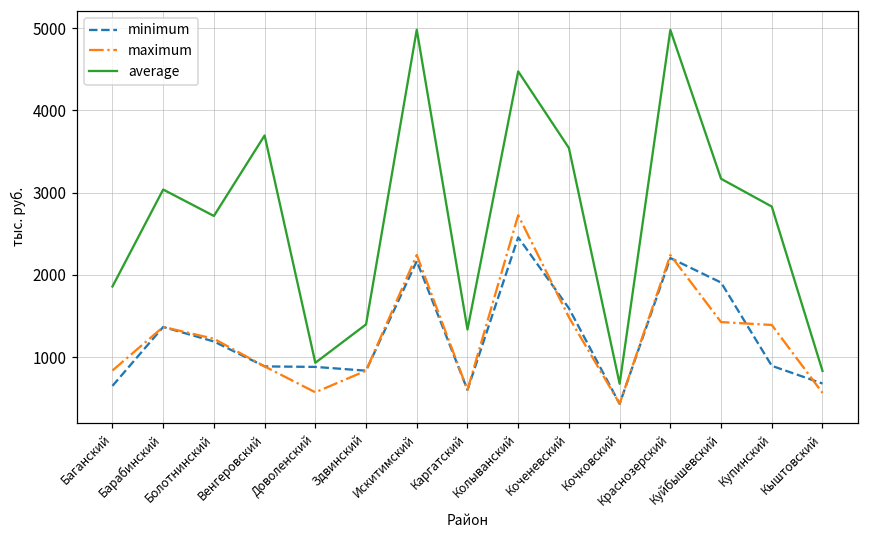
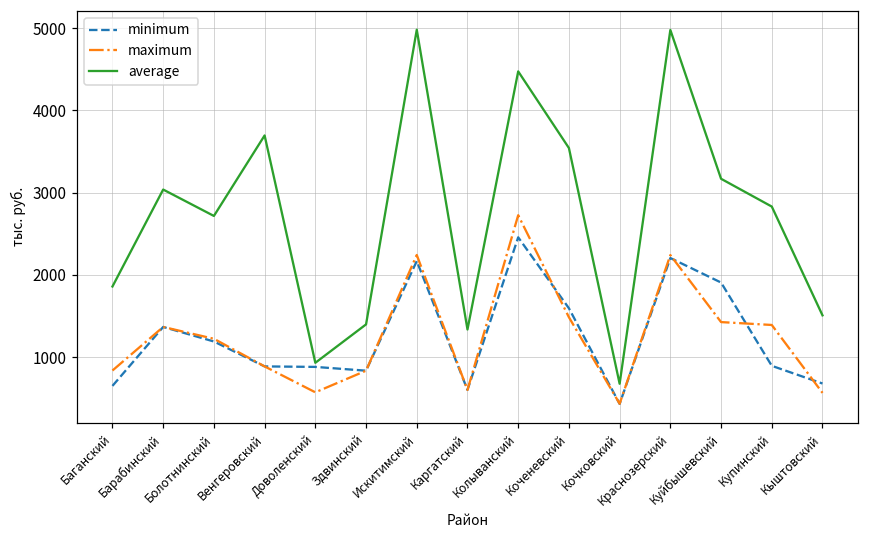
  {
    "minimum": {
      "Баганский": 700,
      "Доволенский": 900,
      "Искитимский": 2200,
      "Колыванский": 2500,
      "Коченевский": 1600,
      "Краснозерский": 2200,
      "Куйбышевский": 1900,
      "Купинский": 900,
      "Кыштовский": 700
    },
    "maximum": {
      "Баганский": 800,
      "Доволенский": 600,
      "Искитимский": 2200,
      "Колыванский": 2700,
      "Коченевский": 1500,
      "Краснозерский": 2200,
      "Куйбышевский": 1400,
      "Купинский": 1400,
      "Кыштовский": 600
    },
    "average": {
      "Баганский": 1900,
      "Барабинский": 3000,
      "Болотнинский": 2700,
      "Венгеровский": 3700,
      "Доволенский": 900,
      "Здвинский": 1400,
      "Искитимский": 5000,
      "Каргатский": 1300,
      "Колыванский": 4500,
      "Коченевский": 3500,
      "Кочковский": 700,
      "Краснозерский": 5000,
      "Куйбышевский": 3200,
      "Купинский": 2800,
-     "Кыштовский": 800
+     "Кыштовский": 1500
    }
  }
